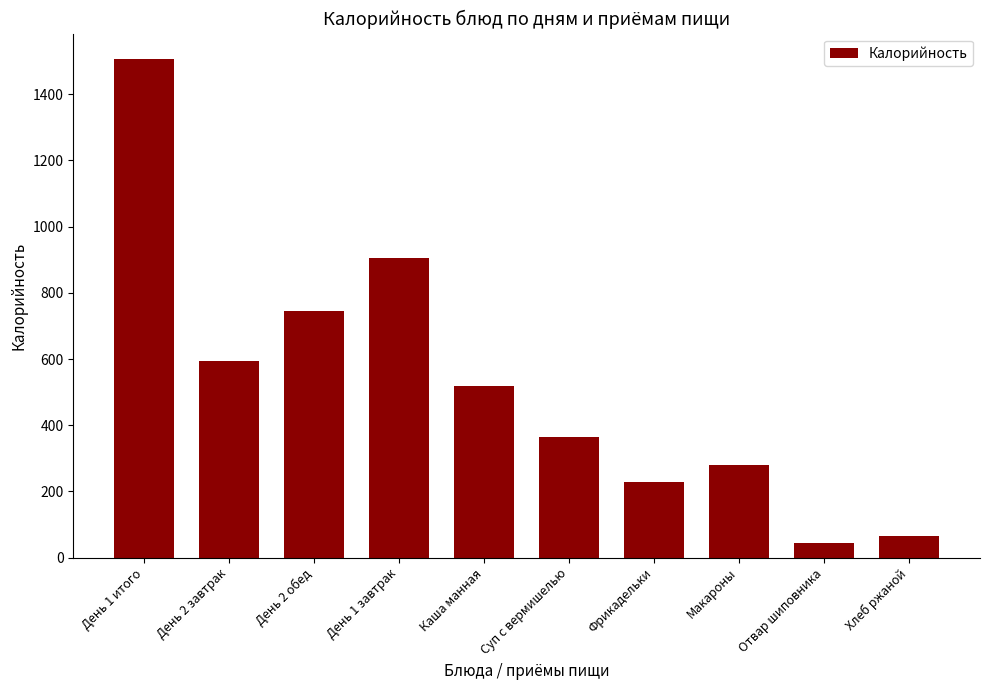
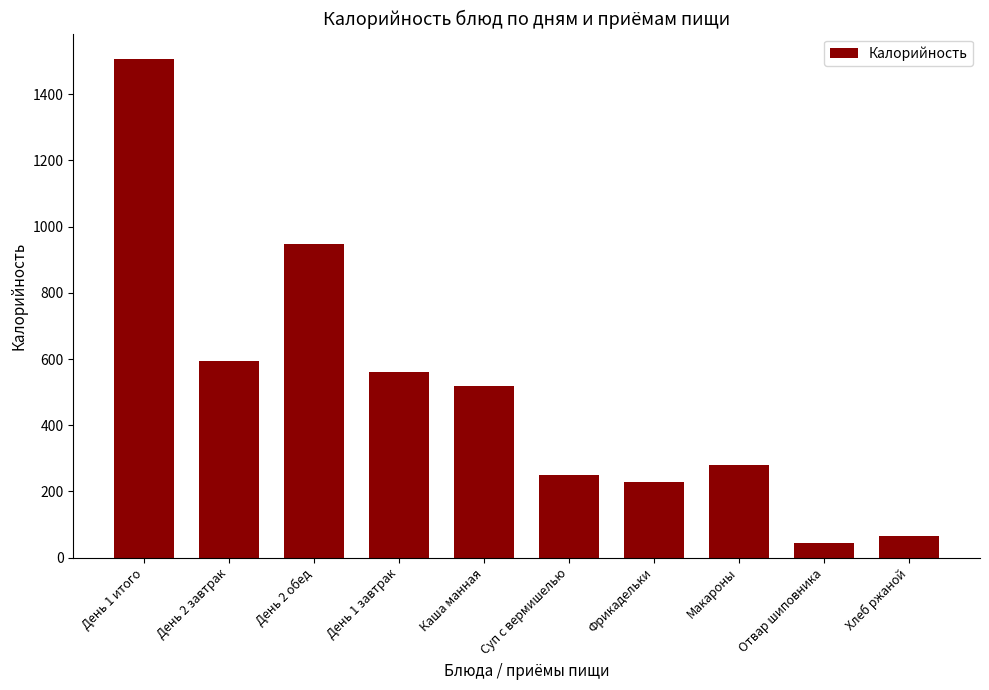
  {
    "День 1 итого": 1510,
    "День 2 завтрак": 590,
-   "День 2 обед": 750,
-   "День 1 завтрак": 900,
+   "День 2 обед": 950,
+   "День 1 завтрак": 560,
    "Каша манная": 520,
-   "Суп с вермишелью": 360,
+   "Суп с вермишелью": 250,
    "Фрикадельки": 230,
    "Макароны": 280,
    "Отвар шиповника": 50,
    "Хлеб ржаной": 60
  }
